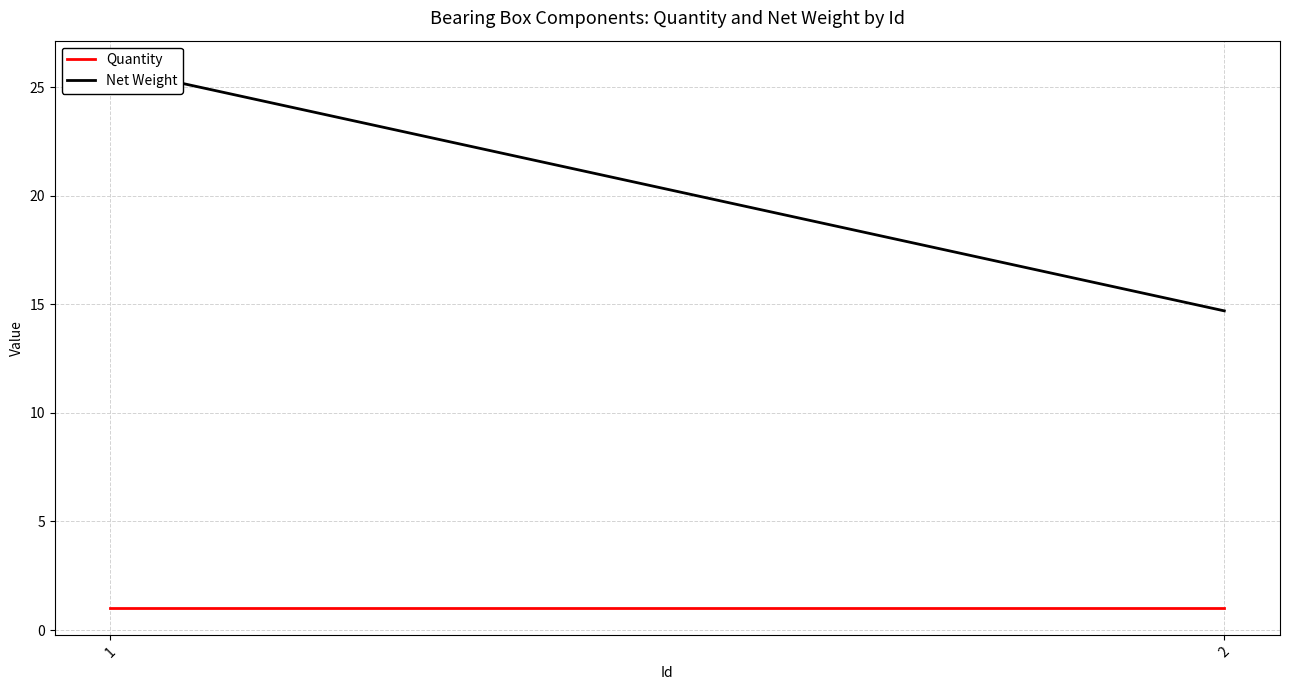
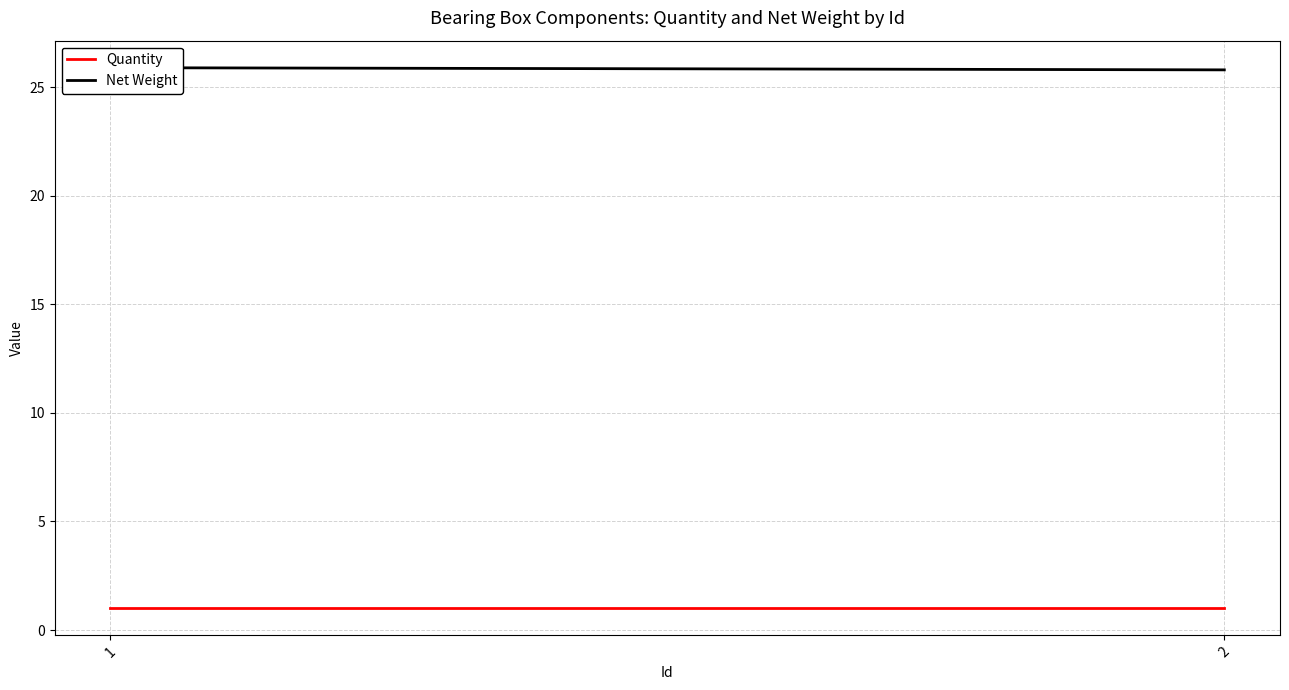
  {
    "Quantity": {
      "1": 1.0,
      "2": 1.0
    },
    "Net Weight": {
-     "2": 14.7
+     "2": 25.8
    }
  }
